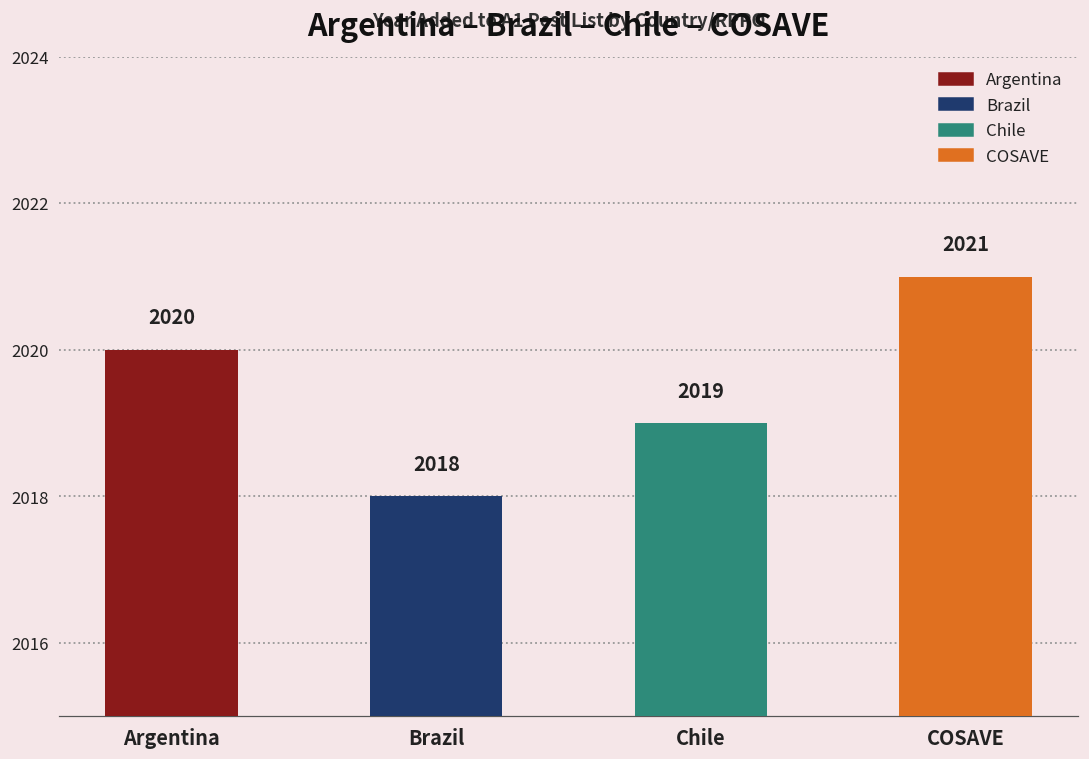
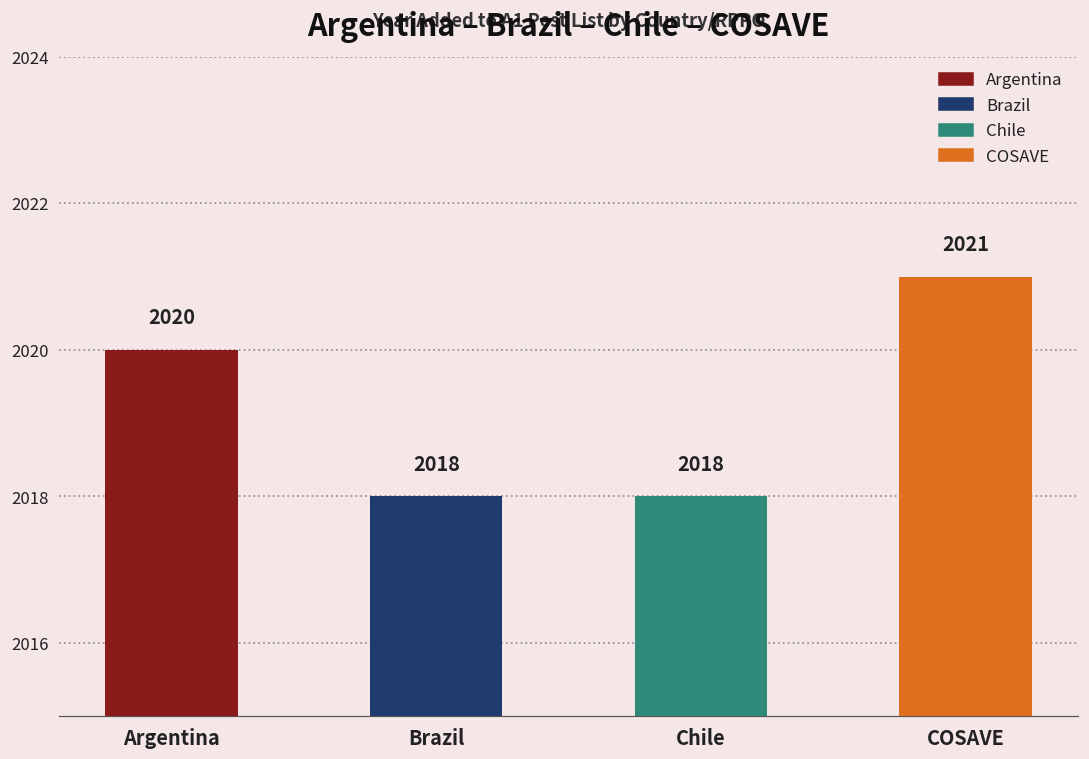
  {
    "Argentina": 2020,
    "Brazil": 2018,
-   "Chile": 2019,
+   "Chile": 2018,
    "COSAVE": 2021
  }
